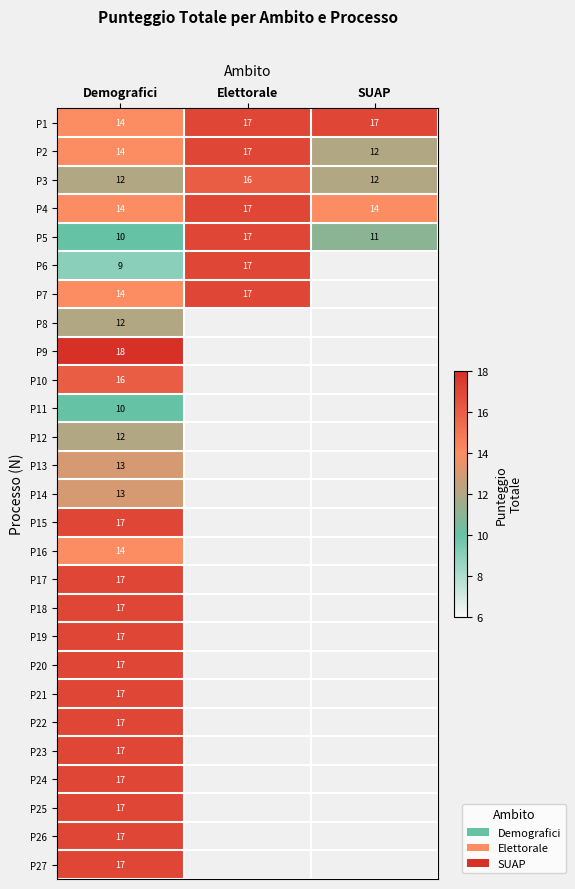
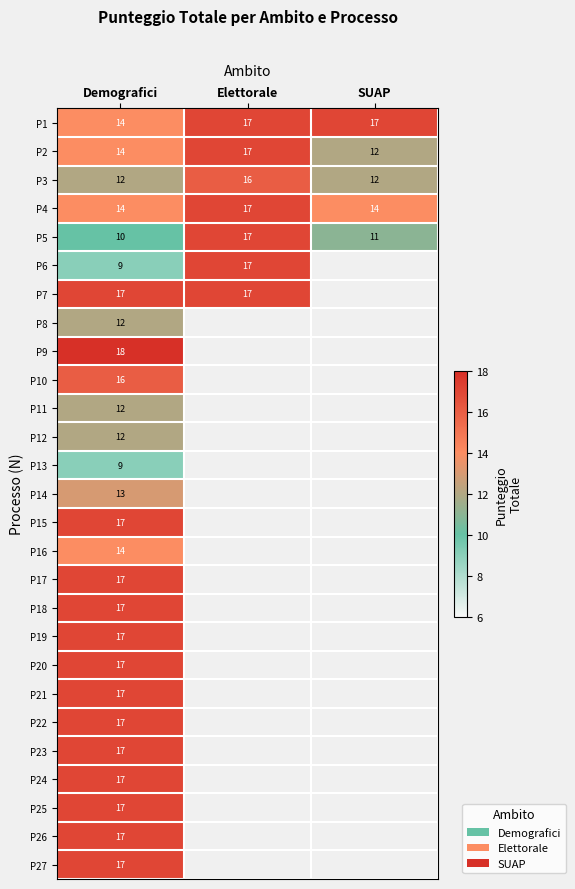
  {
    "P1": {
      "Demografici": 14,
      "Elettorale": 17,
      "SUAP": 17
    },
    "P2": {
      "Demografici": 14,
      "Elettorale": 17,
      "SUAP": 12
    },
    "P3": {
      "Demografici": 12,
      "Elettorale": 16,
      "SUAP": 12
    },
    "P4": {
      "Demografici": 14,
      "Elettorale": 17,
      "SUAP": 14
    },
    "P5": {
      "Demografici": 10,
      "Elettorale": 17,
      "SUAP": 11
    },
    "P6": {
      "Demografici": 9,
      "Elettorale": 17
    },
    "P7": {
-     "Demografici": 14,
+     "Demografici": 17,
      "Elettorale": 17
    },
    "P8": {
      "Demografici": 12
    },
    "P9": {
      "Demografici": 18
    },
    "P10": {
      "Demografici": 16
    },
    "P11": {
-     "Demografici": 10
+     "Demografici": 12
    },
    "P12": {
      "Demografici": 12
    },
    "P13": {
-     "Demografici": 13
+     "Demografici": 9
    },
    "P14": {
      "Demografici": 13
    },
    "P15": {
      "Demografici": 17
    },
    "P16": {
      "Demografici": 14
    },
    "P17": {
      "Demografici": 17
    },
    "P18": {
      "Demografici": 17
    },
    "P19": {
      "Demografici": 17
    },
    "P20": {
      "Demografici": 17
    },
    "P21": {
      "Demografici": 17
    },
    "P22": {
      "Demografici": 17
    },
    "P23": {
      "Demografici": 17
    },
    "P24": {
      "Demografici": 17
    },
    "P25": {
      "Demografici": 17
    },
    "P26": {
      "Demografici": 17
    },
    "P27": {
      "Demografici": 17
    }
  }
